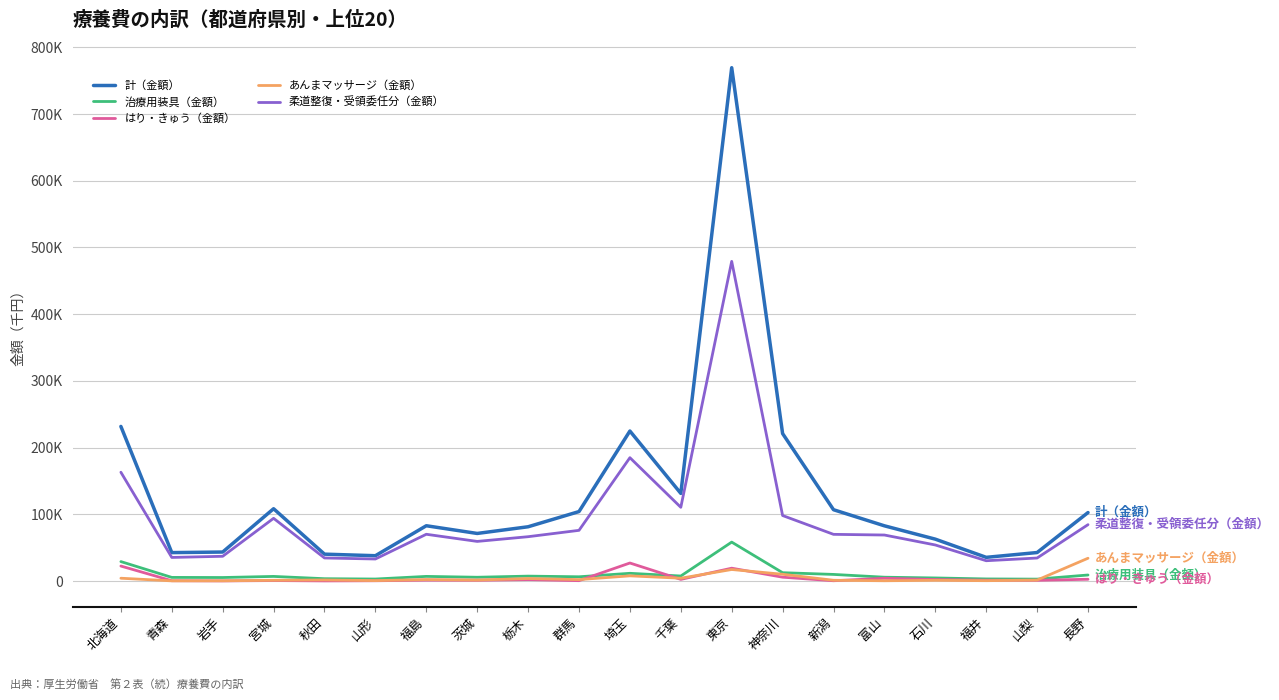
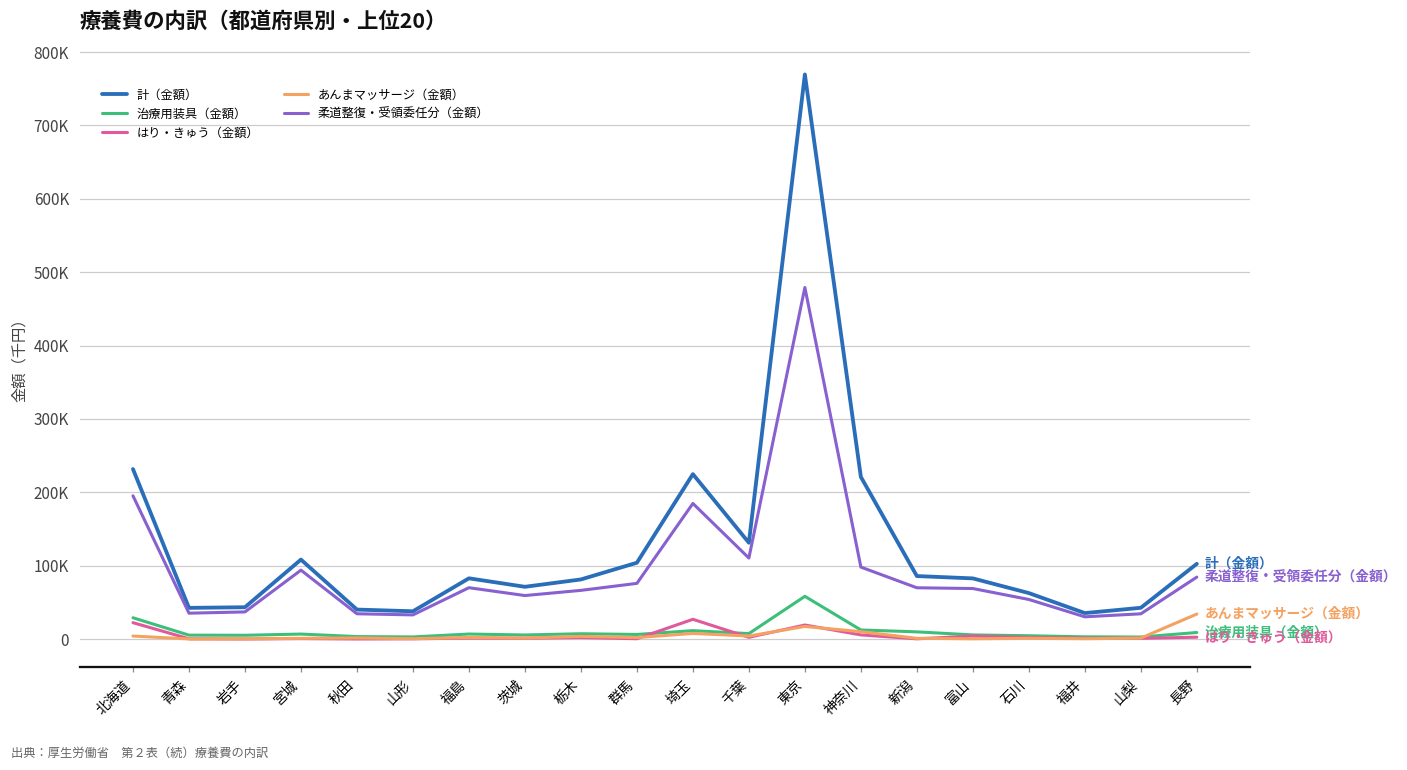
  {
    "計（金額）": {
      "北海道": 230000,
      "青森": 40000,
      "岩手": 40000,
      "宮城": 110000,
      "秋田": 40000,
      "山形": 40000,
      "福島": 80000,
      "茨城": 70000,
      "栃木": 80000,
      "群馬": 100000,
      "埼玉": 220000,
      "千葉": 130000,
      "東京": 770000,
      "神奈川": 220000,
-     "新潟": 110000,
+     "新潟": 90000,
      "富山": 80000,
      "石川": 60000,
      "福井": 40000,
      "山梨": 40000,
      "長野": 100000
    },
    "治療用装具（金額）": {
      "北海道": 30000,
      "青森": 10000,
      "岩手": 10000,
      "宮城": 10000,
      "福島": 10000,
      "茨城": 10000,
      "群馬": 10000,
      "東京": 60000,
      "新潟": 10000,
      "長野": 10000
    },
    "はり・きゅう（金額）": {
      "北海道": 20000,
      "埼玉": 30000,
      "神奈川": 10000,
      "長野": 0
    },
    "あんまマッサージ（金額）": {
      "北海道": 0,
      "長野": 30000
    },
    "柔道整復・受領委任分（金額）": {
-     "北海道": 160000,
+     "北海道": 200000,
      "青森": 40000,
      "岩手": 40000,
      "宮城": 90000,
      "秋田": 30000,
      "山形": 30000,
      "福島": 70000,
      "茨城": 60000,
      "栃木": 70000,
      "群馬": 80000,
      "埼玉": 180000,
      "千葉": 110000,
      "東京": 480000,
      "神奈川": 100000,
      "新潟": 70000,
      "富山": 70000,
      "石川": 50000,
      "福井": 30000,
      "山梨": 30000,
      "長野": 80000
    }
  }
